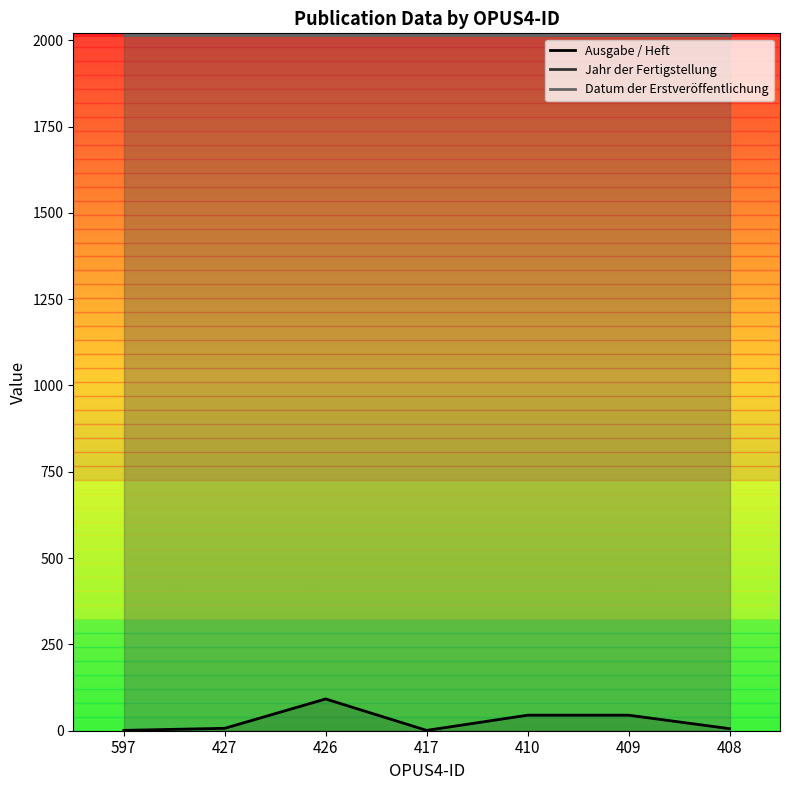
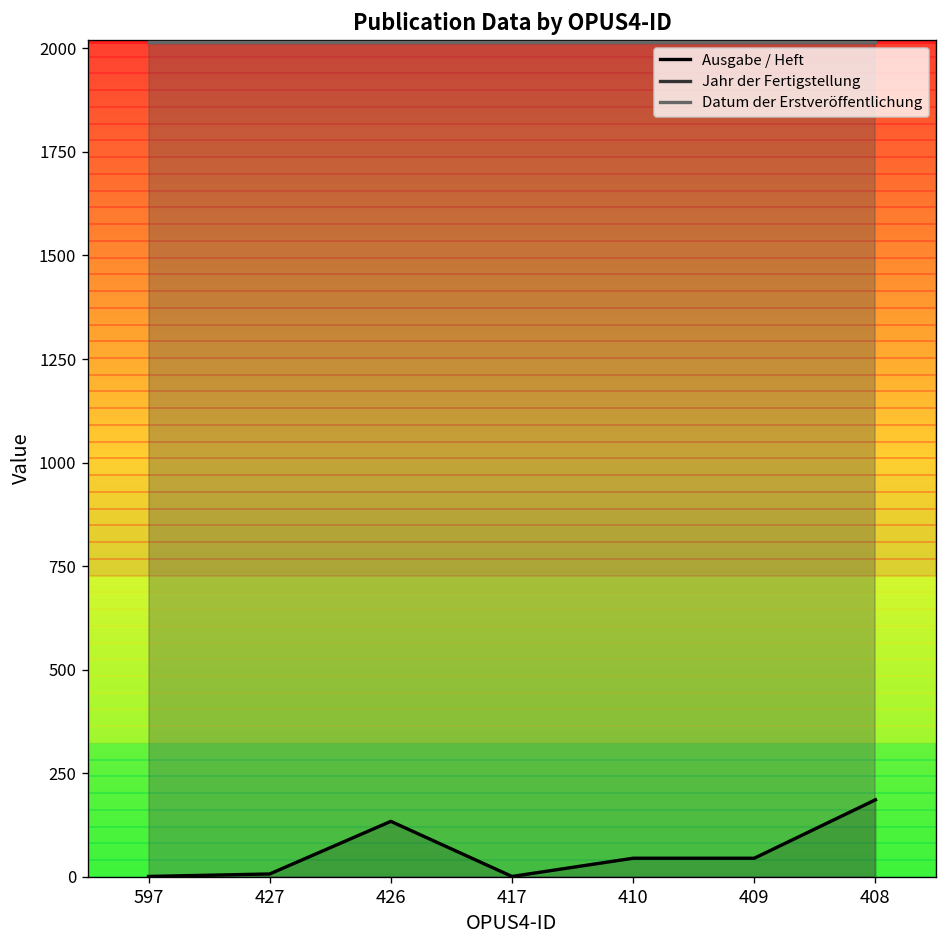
  {
    "Ausgabe / Heft": {
      "597": 0,
      "427": 10,
-     "426": 90,
+     "426": 130,
      "417": 0,
      "410": 50,
      "409": 50,
-     "408": 10
+     "408": 190
    },
    "Datum der Erstveröffentlichung": {
      "597": 2020,
      "427": 2020,
      "426": 2020,
      "417": 2020,
      "410": 2020,
      "409": 2020,
      "408": 2020
    }
  }
